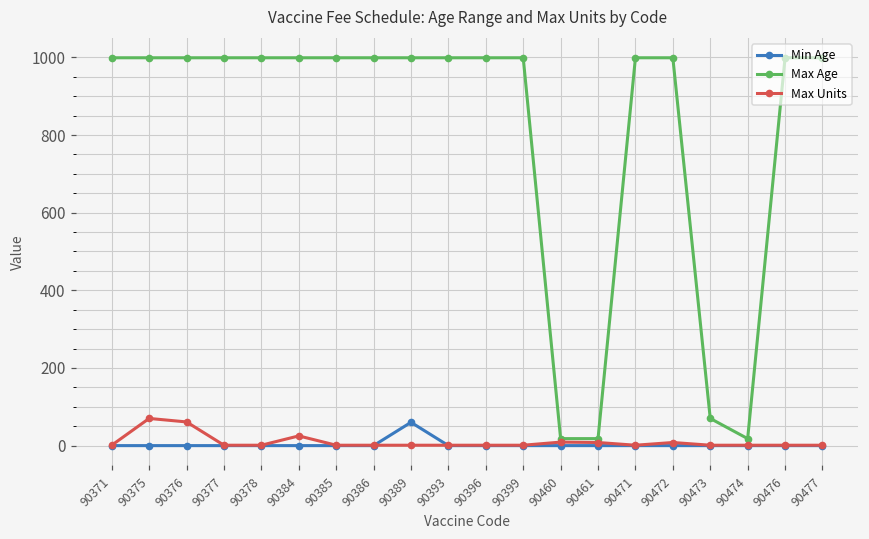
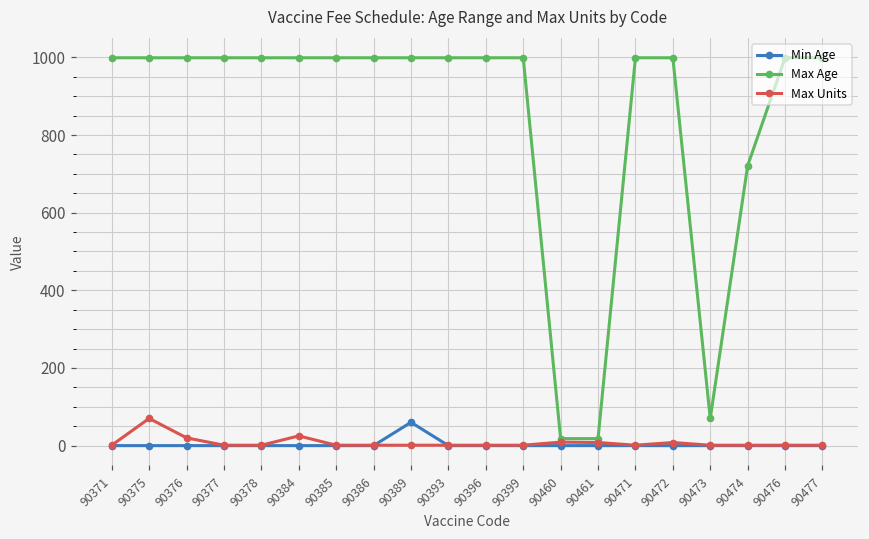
  {
    "Min Age": {
      "90375": 0,
      "90376": 0,
      "90384": 0,
      "90389": 60,
      "90460": 0,
      "90461": 0,
      "90472": 0
    },
    "Max Age": {
      "90371": 1000,
      "90375": 1000,
      "90376": 1000,
      "90377": 1000,
      "90378": 1000,
      "90384": 1000,
      "90385": 1000,
      "90386": 1000,
      "90389": 1000,
      "90393": 1000,
      "90396": 1000,
      "90399": 1000,
      "90460": 20,
      "90461": 20,
      "90471": 1000,
      "90472": 1000,
      "90473": 70,
-     "90474": 20
+     "90474": 720
    },
    "Max Units": {
      "90375": 70,
-     "90376": 60,
+     "90376": 20,
      "90384": 30,
      "90389": 0,
      "90460": 10,
      "90461": 10,
      "90472": 10
    }
  }
